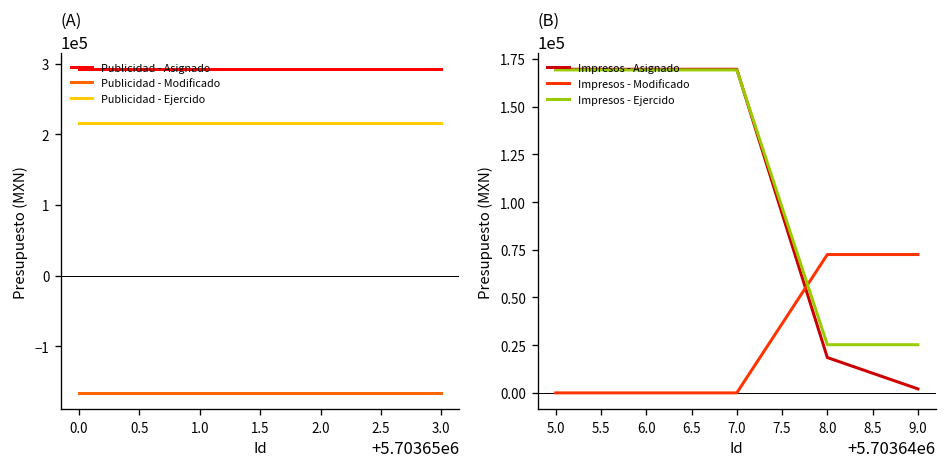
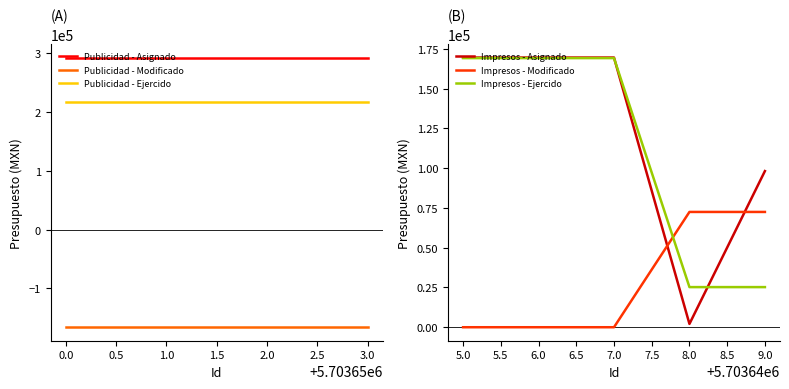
  {
    "(A)": {
      "Publicidad - Asignado": {
        "0.0": 290000,
        "1.0": 290000,
        "2.0": 290000,
        "3.0": 290000
      },
      "Publicidad - Modificado": {
        "0.0": -170000,
        "1.0": -170000,
        "2.0": -170000,
        "3.0": -170000
      },
      "Publicidad - Ejercido": {
        "0.0": 220000,
        "1.0": 220000,
        "2.0": 220000,
        "3.0": 220000
      }
    },
    "(B)": {
      "Impresos - Asignado": {
-       "8.0": 19000,
-       "9.0": 2000
+       "8.0": 2000,
+       "9.0": 98000
      },
      "Impresos - Modificado": {
        "5.0": 0,
        "6.0": 0,
        "7.0": 0,
        "8.0": 73000,
        "9.0": 73000
      },
      "Impresos - Ejercido": {
        "8.0": 25000,
        "9.0": 25000
      }
    }
  }
